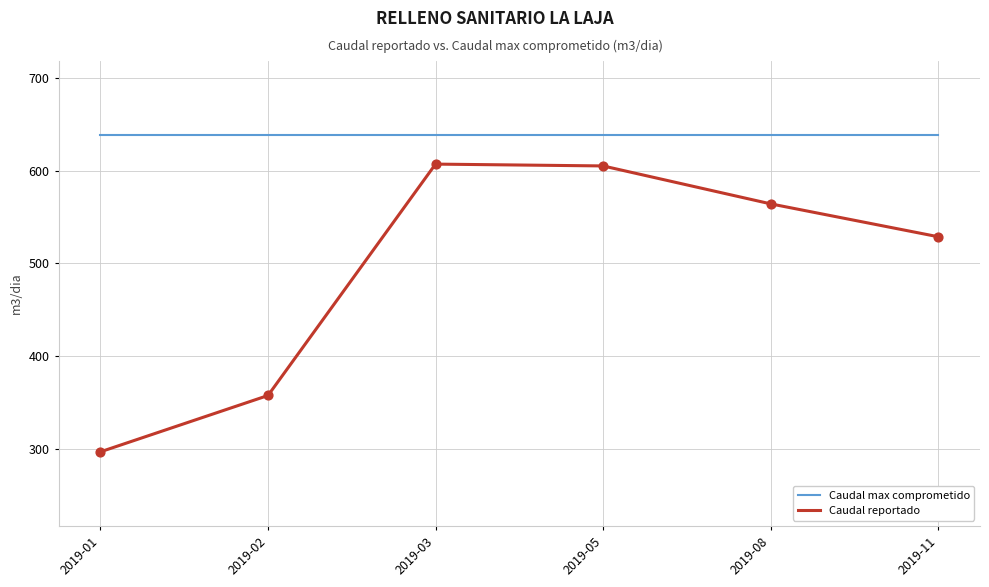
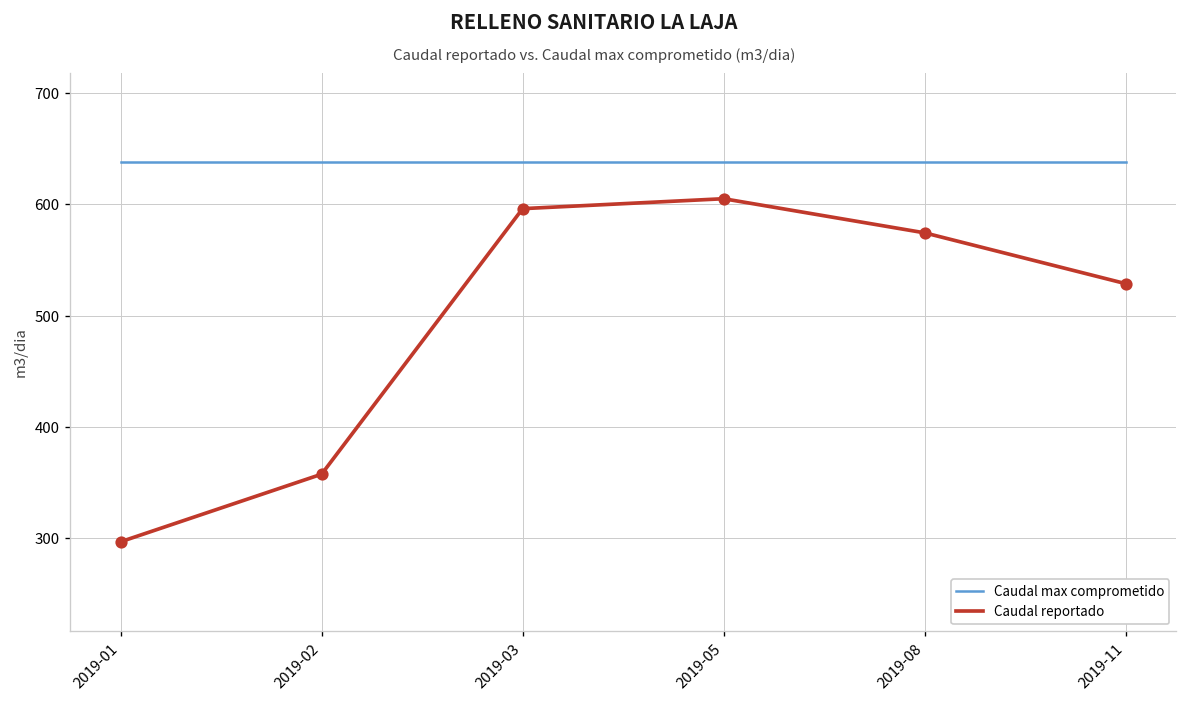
  {
    "Caudal max comprometido": {
      "2019-01": 640,
      "2019-02": 640,
      "2019-03": 640,
      "2019-05": 640,
      "2019-08": 640,
      "2019-11": 640
    },
    "Caudal reportado": {
      "2019-01": 300,
      "2019-02": 360,
-     "2019-03": 610,
+     "2019-03": 600,
      "2019-05": 600,
-     "2019-08": 560,
+     "2019-08": 570,
      "2019-11": 530
    }
  }
